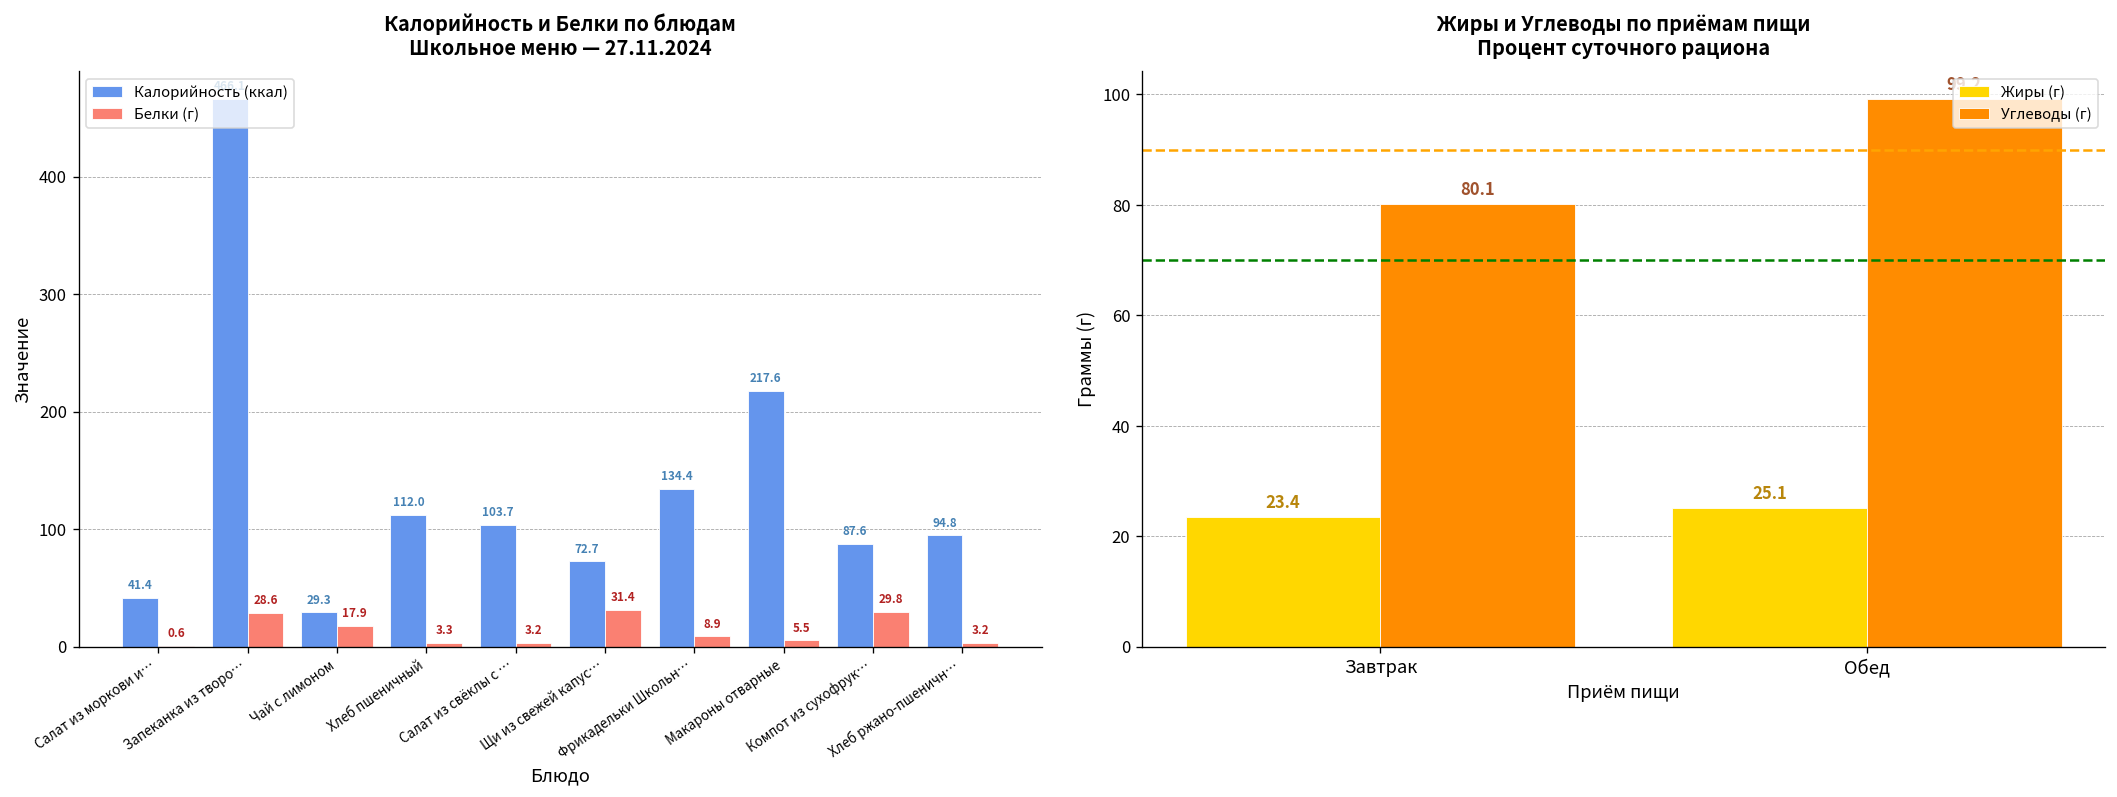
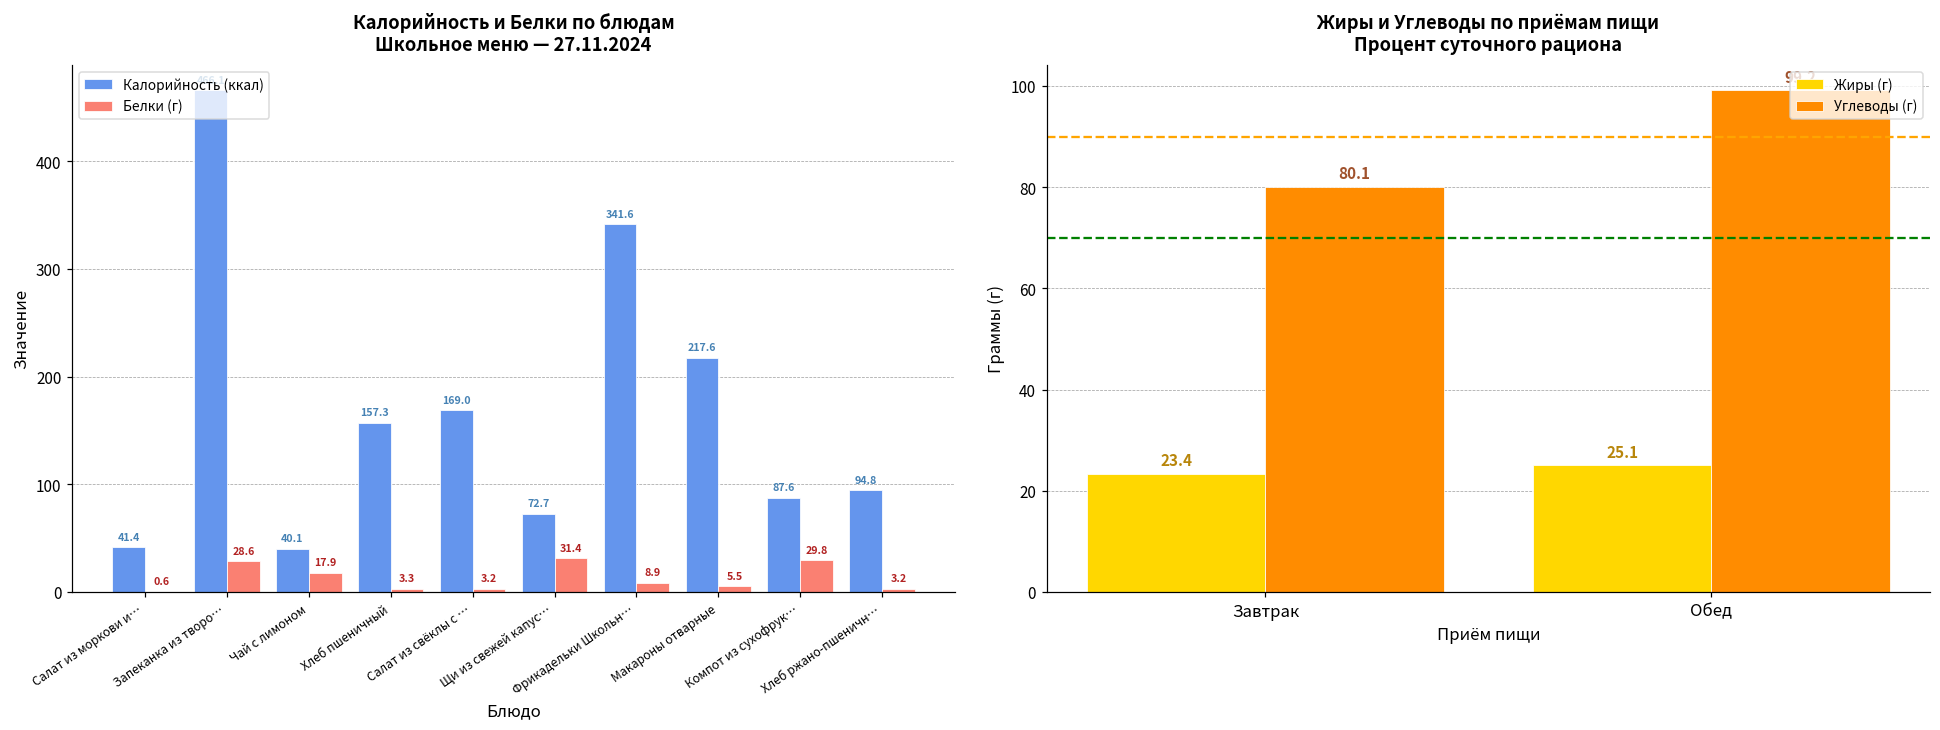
  {
    "Калорийность и Белки по блюдам Школьное меню — 27.11.2024": {
      "Калорийность (ккал)": {
        "Салат из моркови и…": 41.4,
-       "Чай с лимоном": 29.3,
-       "Хлеб пшеничный": 112.0,
-       "Салат из свёклы с …": 103.7,
+       "Чай с лимоном": 40.1,
+       "Хлеб пшеничный": 157.3,
+       "Салат из свёклы с …": 169.0,
        "Щи из свежей капус…": 72.7,
-       "Фрикадельки Школьн…": 134.4,
+       "Фрикадельки Школьн…": 341.6,
        "Макароны отварные": 217.6,
        "Компот из сухофрук…": 87.6,
        "Хлеб ржано-пшеничн…": 94.8
      },
      "Белки (г)": {
        "Салат из моркови и…": 0.6,
        "Запеканка из творо…": 28.6,
        "Чай с лимоном": 17.9,
        "Хлеб пшеничный": 3.3,
        "Салат из свёклы с …": 3.2,
        "Щи из свежей капус…": 31.4,
        "Фрикадельки Школьн…": 8.9,
        "Макароны отварные": 5.5,
        "Компот из сухофрук…": 29.8,
        "Хлеб ржано-пшеничн…": 3.2
      }
    },
    "Жиры и Углеводы по приёмам пищи Процент суточного рациона": {
      "Жиры (г)": {
        "Завтрак": 23.4,
        "Обед": 25.1
      },
      "Углеводы (г)": {
        "Завтрак": 80.1
      }
    }
  }
